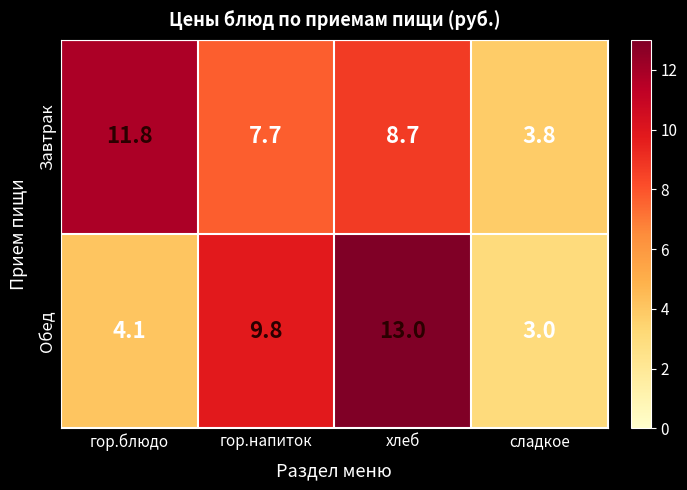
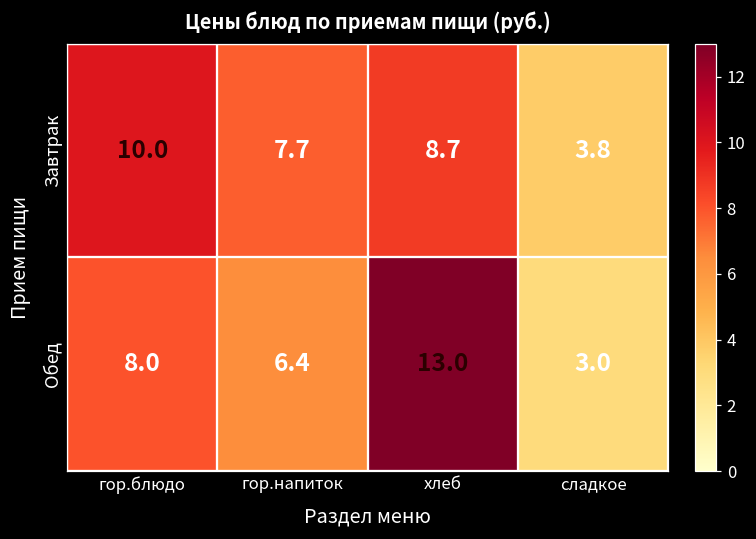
  {
    "Завтрак": {
-     "гор.блюдо": 11.8,
+     "гор.блюдо": 10.0,
      "гор.напиток": 7.7,
      "хлеб": 8.7,
      "сладкое": 3.8
    },
    "Обед": {
-     "гор.блюдо": 4.1,
-     "гор.напиток": 9.8,
+     "гор.блюдо": 8.0,
+     "гор.напиток": 6.4,
      "хлеб": 13.0,
      "сладкое": 3.0
    }
  }
